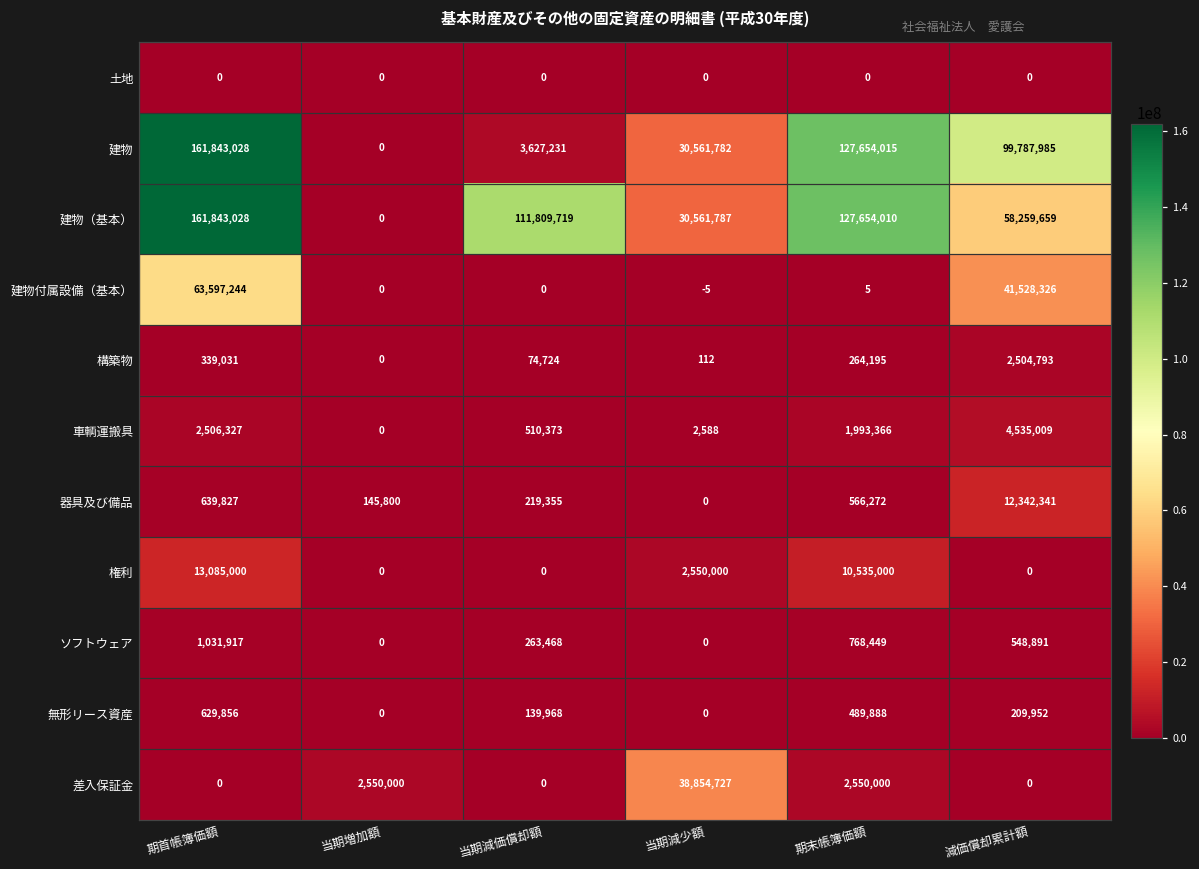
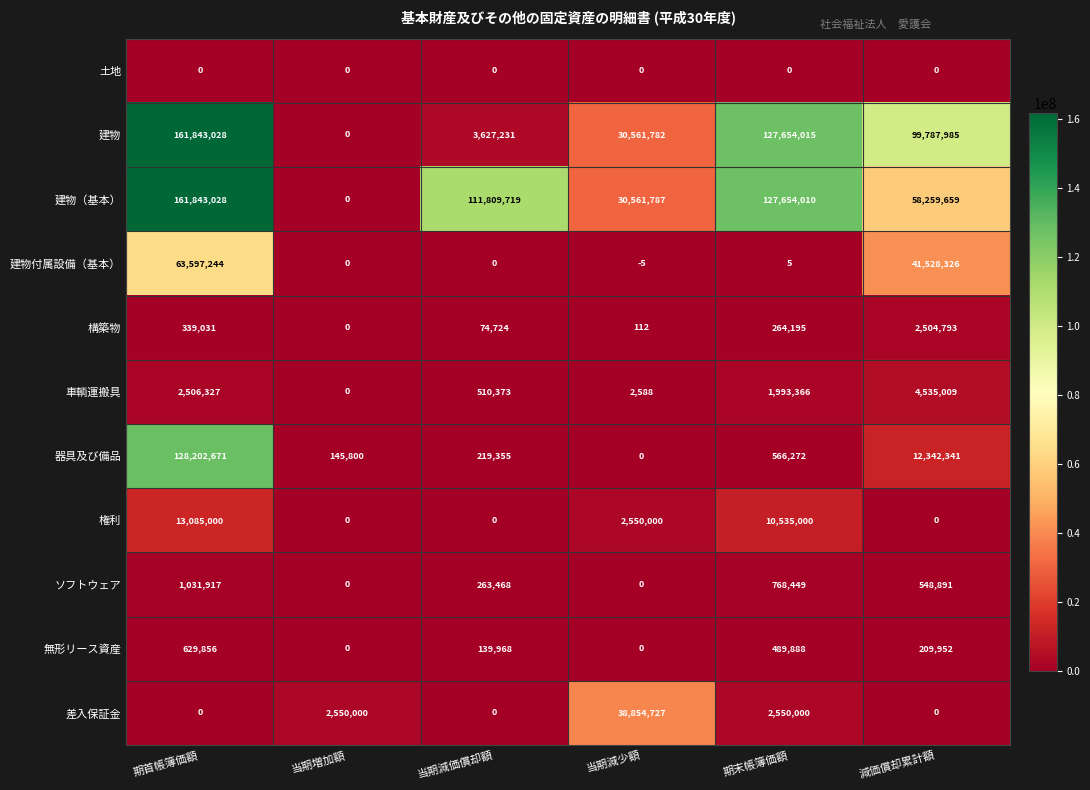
  {
    "土地": {
      "期首帳簿価額": "0",
      "当期増加額": "0",
      "当期減価償却額": "0",
      "当期減少額": "0",
      "期末帳簿価額": "0",
      "減価償却累計額": "0"
    },
    "建物": {
      "期首帳簿価額": "161,843,028",
      "当期増加額": "0",
      "当期減価償却額": "3,627,231",
      "当期減少額": "30,561,782",
      "期末帳簿価額": "127,654,015",
      "減価償却累計額": "99,787,985"
    },
    "建物（基本）": {
      "期首帳簿価額": "161,843,028",
      "当期増加額": "0",
      "当期減価償却額": "111,809,719",
      "当期減少額": "30,561,787",
      "期末帳簿価額": "127,654,010",
      "減価償却累計額": "58,259,659"
    },
    "建物付属設備（基本）": {
      "期首帳簿価額": "63,597,244",
      "当期増加額": "0",
      "当期減価償却額": "0",
      "当期減少額": "-5",
      "期末帳簿価額": "5",
      "減価償却累計額": "41,528,326"
    },
    "構築物": {
      "期首帳簿価額": "339,031",
      "当期増加額": "0",
      "当期減価償却額": "74,724",
      "当期減少額": "112",
      "期末帳簿価額": "264,195",
      "減価償却累計額": "2,504,793"
    },
    "車輌運搬具": {
      "期首帳簿価額": "2,506,327",
      "当期増加額": "0",
      "当期減価償却額": "510,373",
      "当期減少額": "2,588",
      "期末帳簿価額": "1,993,366",
      "減価償却累計額": "4,535,009"
    },
    "器具及び備品": {
-     "期首帳簿価額": "639,827",
+     "期首帳簿価額": "128,202,671",
      "当期増加額": "145,800",
      "当期減価償却額": "219,355",
      "当期減少額": "0",
      "期末帳簿価額": "566,272",
      "減価償却累計額": "12,342,341"
    },
    "権利": {
      "期首帳簿価額": "13,085,000",
      "当期増加額": "0",
      "当期減価償却額": "0",
      "当期減少額": "2,550,000",
      "期末帳簿価額": "10,535,000",
      "減価償却累計額": "0"
    },
    "ソフトウェア": {
      "期首帳簿価額": "1,031,917",
      "当期増加額": "0",
      "当期減価償却額": "263,468",
      "当期減少額": "0",
      "期末帳簿価額": "768,449",
      "減価償却累計額": "548,891"
    },
    "無形リース資産": {
      "期首帳簿価額": "629,856",
      "当期増加額": "0",
      "当期減価償却額": "139,968",
      "当期減少額": "0",
      "期末帳簿価額": "489,888",
      "減価償却累計額": "209,952"
    },
    "差入保証金": {
      "期首帳簿価額": "0",
      "当期増加額": "2,550,000",
      "当期減価償却額": "0",
      "当期減少額": "38,854,727",
      "期末帳簿価額": "2,550,000",
      "減価償却累計額": "0"
    }
  }
